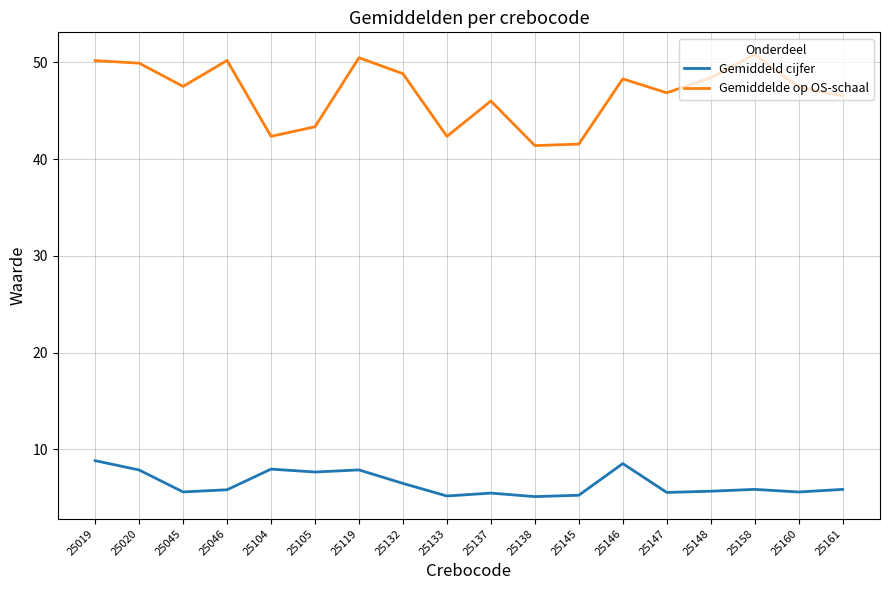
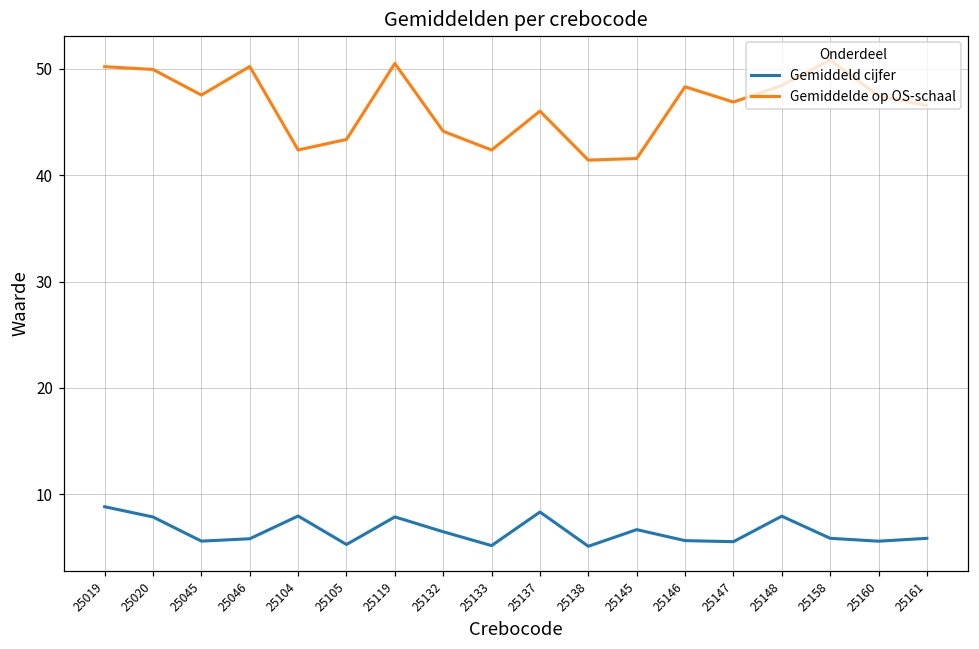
  {
    "Gemiddeld cijfer": {
      "25019": 9,
      "25020": 8,
      "25045": 6,
      "25046": 6,
      "25104": 8,
-     "25105": 8,
+     "25105": 5,
      "25119": 8,
      "25132": 6,
      "25133": 5,
-     "25137": 5,
+     "25137": 8,
      "25138": 5,
-     "25145": 5,
-     "25146": 9,
+     "25145": 7,
+     "25146": 6,
      "25147": 6,
-     "25148": 6,
+     "25148": 8,
      "25158": 6,
      "25160": 6,
      "25161": 6
    },
    "Gemiddelde op OS-schaal": {
      "25019": 50,
      "25020": 50,
      "25045": 48,
      "25046": 50,
      "25104": 42,
      "25105": 43,
      "25119": 50,
-     "25132": 49,
+     "25132": 44,
      "25133": 42,
      "25137": 46,
      "25138": 41,
      "25145": 42,
      "25146": 48,
      "25147": 47
    }
  }
